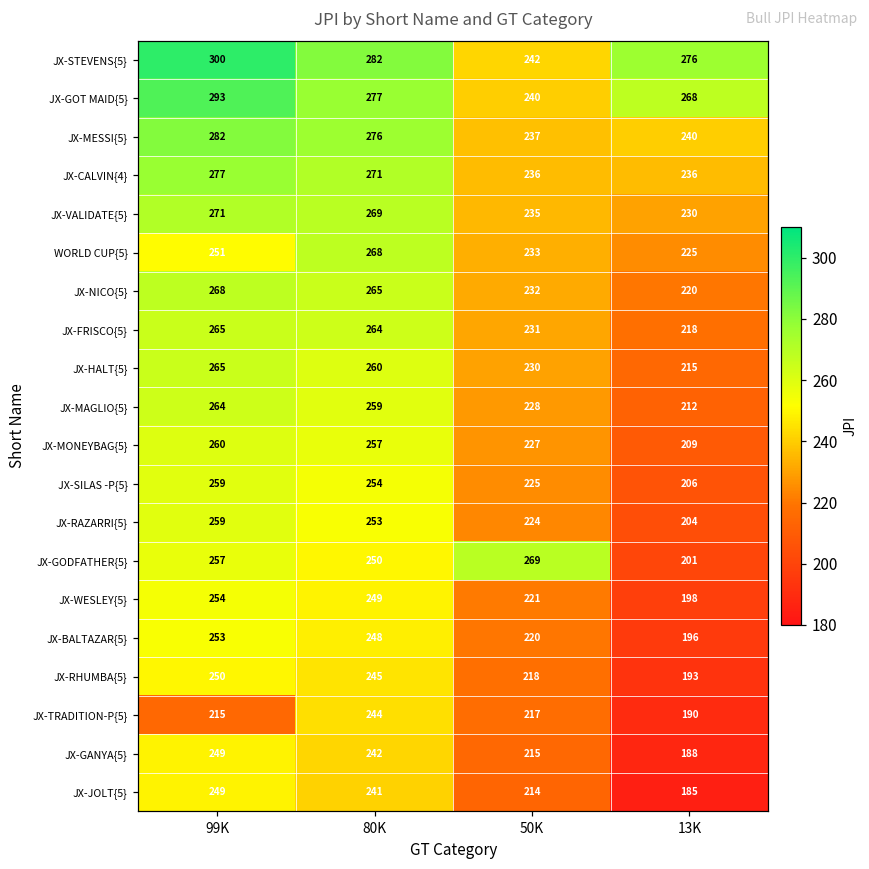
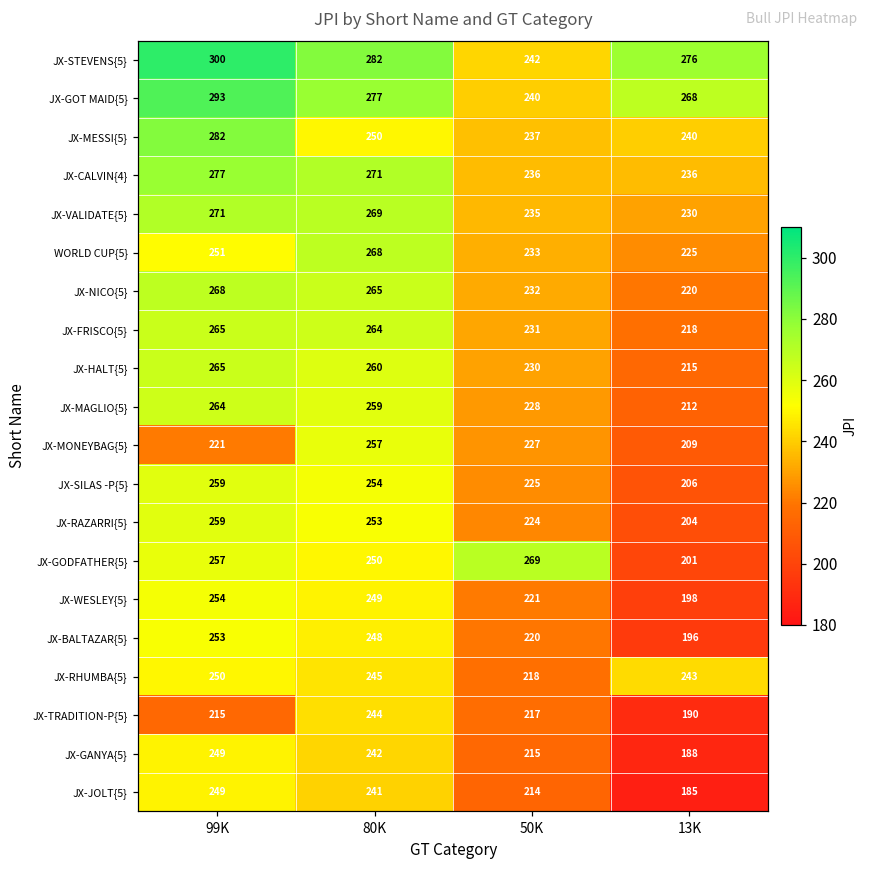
  {
    "JX-STEVENS{5}": {
      "99K": 300,
      "80K": 282,
      "50K": 242,
      "13K": 276
    },
    "JX-GOT MAID{5}": {
      "99K": 293,
      "80K": 277,
      "50K": 240,
      "13K": 268
    },
    "JX-MESSI{5}": {
      "99K": 282,
-     "80K": 276,
+     "80K": 250,
      "50K": 237,
      "13K": 240
    },
    "JX-CALVIN{4}": {
      "99K": 277,
      "80K": 271,
      "50K": 236,
      "13K": 236
    },
    "JX-VALIDATE{5}": {
      "99K": 271,
      "80K": 269,
      "50K": 235,
      "13K": 230
    },
    "WORLD CUP{5}": {
      "99K": 251,
      "80K": 268,
      "50K": 233,
      "13K": 225
    },
    "JX-NICO{5}": {
      "99K": 268,
      "80K": 265,
      "50K": 232,
      "13K": 220
    },
    "JX-FRISCO{5}": {
      "99K": 265,
      "80K": 264,
      "50K": 231,
      "13K": 218
    },
    "JX-HALT{5}": {
      "99K": 265,
      "80K": 260,
      "50K": 230,
      "13K": 215
    },
    "JX-MAGLIO{5}": {
      "99K": 264,
      "80K": 259,
      "50K": 228,
      "13K": 212
    },
    "JX-MONEYBAG{5}": {
-     "99K": 260,
+     "99K": 221,
      "80K": 257,
      "50K": 227,
      "13K": 209
    },
    "JX-SILAS -P{5}": {
      "99K": 259,
      "80K": 254,
      "50K": 225,
      "13K": 206
    },
    "JX-RAZARRI{5}": {
      "99K": 259,
      "80K": 253,
      "50K": 224,
      "13K": 204
    },
    "JX-GODFATHER{5}": {
      "99K": 257,
      "80K": 250,
      "50K": 269,
      "13K": 201
    },
    "JX-WESLEY{5}": {
      "99K": 254,
      "80K": 249,
      "50K": 221,
      "13K": 198
    },
    "JX-BALTAZAR{5}": {
      "99K": 253,
      "80K": 248,
      "50K": 220,
      "13K": 196
    },
    "JX-RHUMBA{5}": {
      "99K": 250,
      "80K": 245,
      "50K": 218,
-     "13K": 193
+     "13K": 243
    },
    "JX-TRADITION-P{5}": {
      "99K": 215,
      "80K": 244,
      "50K": 217,
      "13K": 190
    },
    "JX-GANYA{5}": {
      "99K": 249,
      "80K": 242,
      "50K": 215,
      "13K": 188
    },
    "JX-JOLT{5}": {
      "99K": 249,
      "80K": 241,
      "50K": 214,
      "13K": 185
    }
  }
